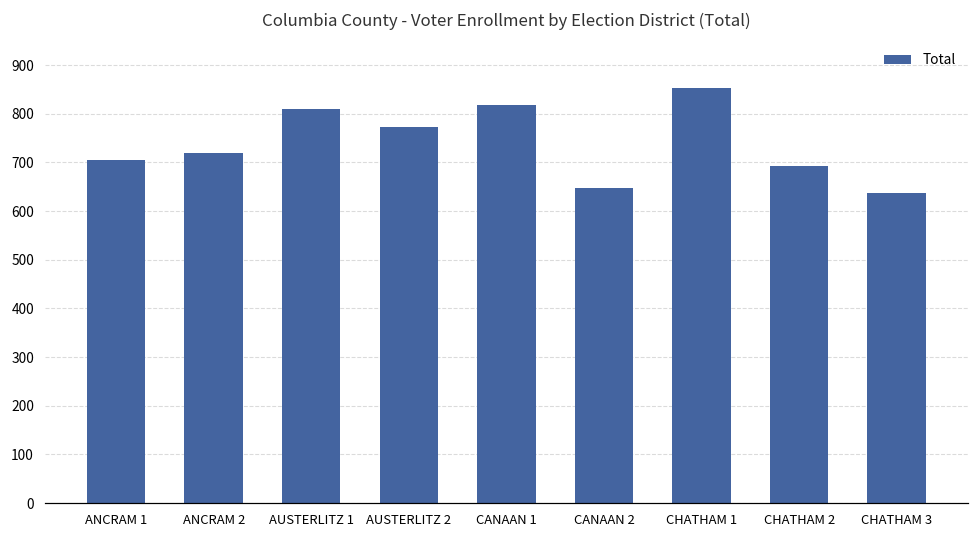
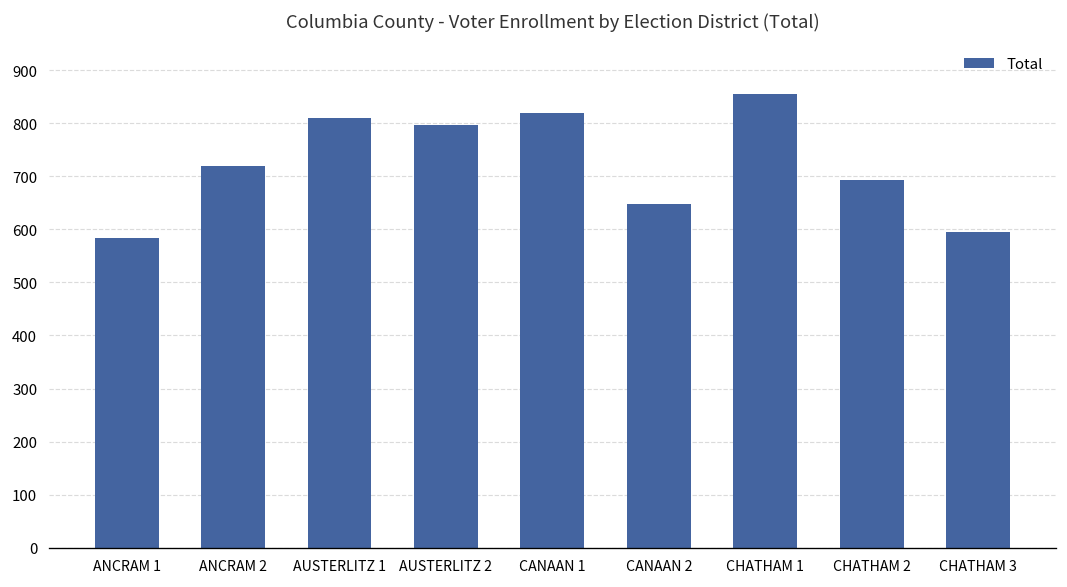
  {
-   "ANCRAM 1": 710,
+   "ANCRAM 1": 580,
    "ANCRAM 2": 720,
    "AUSTERLITZ 1": 810,
-   "AUSTERLITZ 2": 770,
+   "AUSTERLITZ 2": 800,
    "CANAAN 1": 820,
    "CANAAN 2": 650,
    "CHATHAM 1": 850,
    "CHATHAM 2": 690,
-   "CHATHAM 3": 640
+   "CHATHAM 3": 600
  }
